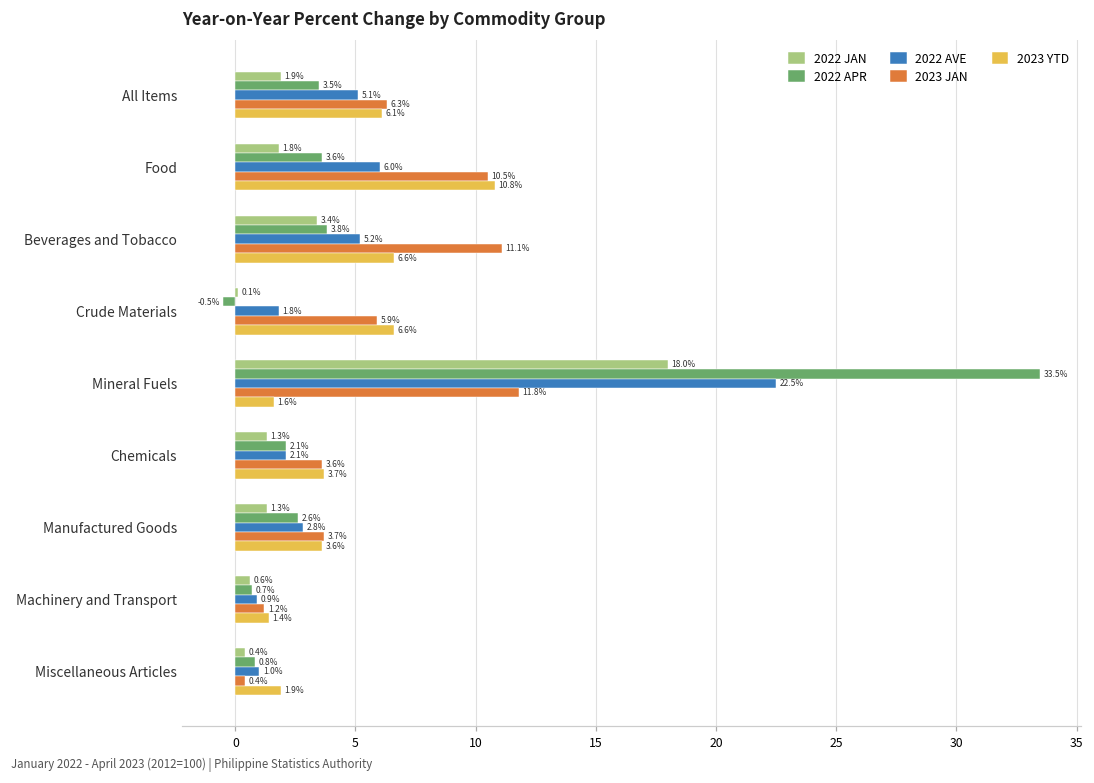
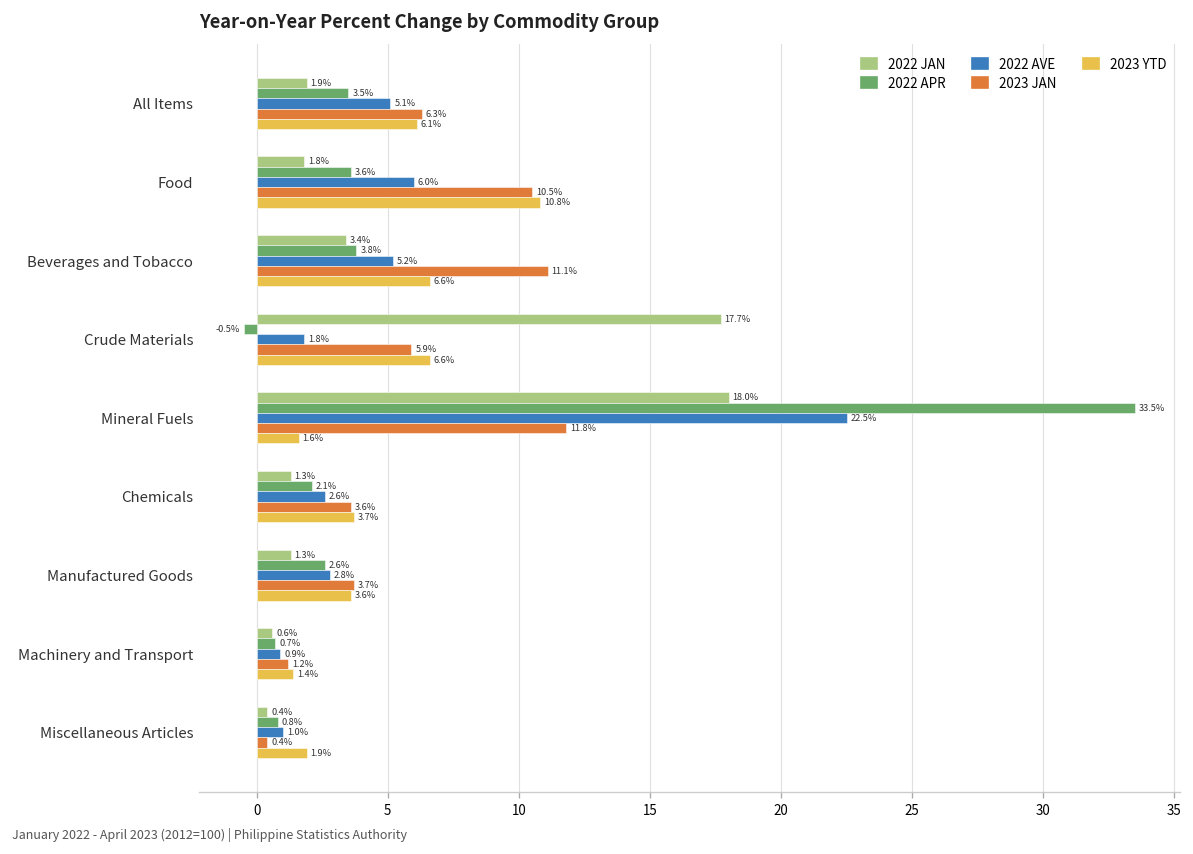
  {
    "2022 JAN": {
      "All Items": "1.9%",
      "Food": "1.8%",
      "Beverages and Tobacco": "3.4%",
-     "Crude Materials": "0.1%",
+     "Crude Materials": "17.7%",
      "Mineral Fuels": "18.0%",
      "Chemicals": "1.3%",
      "Manufactured Goods": "1.3%",
      "Machinery and Transport": "0.6%",
      "Miscellaneous Articles": "0.4%"
    },
    "2022 APR": {
      "All Items": "3.5%",
      "Food": "3.6%",
      "Beverages and Tobacco": "3.8%",
      "Crude Materials": "-0.5%",
      "Mineral Fuels": "33.5%",
      "Chemicals": "2.1%",
      "Manufactured Goods": "2.6%",
      "Machinery and Transport": "0.7%",
      "Miscellaneous Articles": "0.8%"
    },
    "2022 AVE": {
      "All Items": "5.1%",
      "Food": "6.0%",
      "Beverages and Tobacco": "5.2%",
      "Crude Materials": "1.8%",
      "Mineral Fuels": "22.5%",
-     "Chemicals": "2.1%",
+     "Chemicals": "2.6%",
      "Manufactured Goods": "2.8%",
      "Machinery and Transport": "0.9%",
      "Miscellaneous Articles": "1.0%"
    },
    "2023 JAN": {
      "All Items": "6.3%",
      "Food": "10.5%",
      "Beverages and Tobacco": "11.1%",
      "Crude Materials": "5.9%",
      "Mineral Fuels": "11.8%",
      "Chemicals": "3.6%",
      "Manufactured Goods": "3.7%",
      "Machinery and Transport": "1.2%",
      "Miscellaneous Articles": "0.4%"
    },
    "2023 YTD": {
      "All Items": "6.1%",
      "Food": "10.8%",
      "Beverages and Tobacco": "6.6%",
      "Crude Materials": "6.6%",
      "Mineral Fuels": "1.6%",
      "Chemicals": "3.7%",
      "Manufactured Goods": "3.6%",
      "Machinery and Transport": "1.4%",
      "Miscellaneous Articles": "1.9%"
    }
  }
